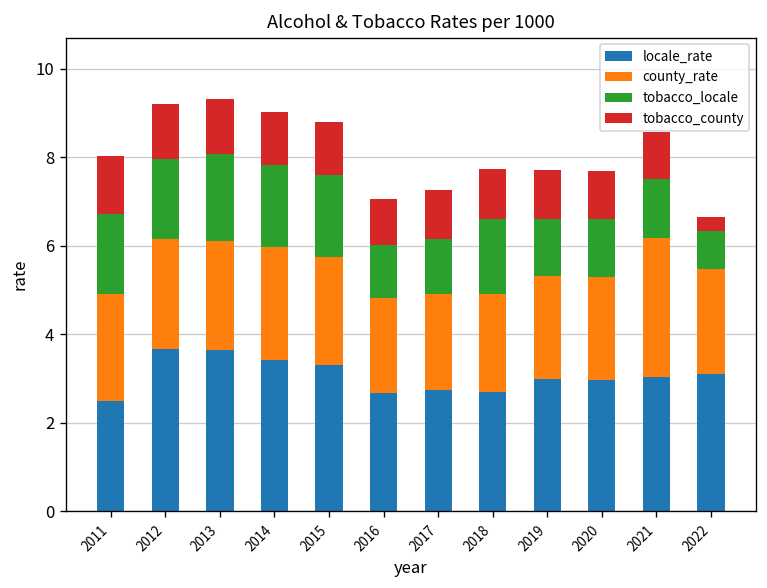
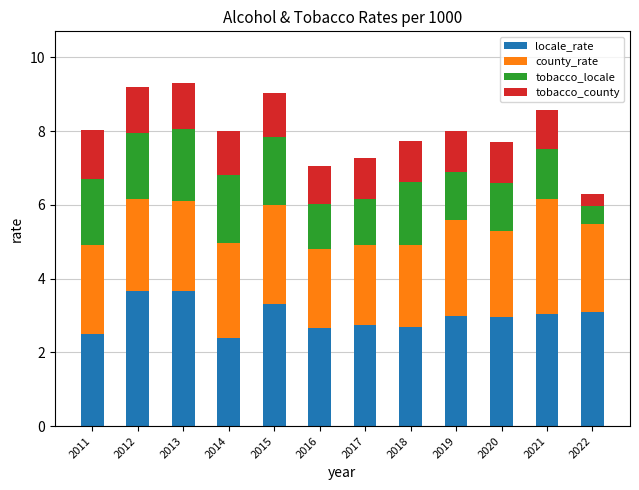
  {
    "locale_rate": {
      "2011": 2.5,
      "2012": 3.7,
      "2013": 3.7,
-     "2014": 3.4,
+     "2014": 2.4,
      "2015": 3.3,
      "2016": 2.7,
      "2017": 2.8,
      "2018": 2.7,
      "2019": 3.0,
      "2020": 3.0,
      "2021": 3.0,
      "2022": 3.1
    },
    "county_rate": {
      "2011": 2.4,
      "2012": 2.5,
      "2013": 2.5,
      "2014": 2.6,
-     "2015": 2.4,
+     "2015": 2.7,
      "2016": 2.1,
      "2017": 2.2,
      "2018": 2.2,
-     "2019": 2.3,
+     "2019": 2.6,
      "2020": 2.3,
      "2021": 3.1,
      "2022": 2.4
    },
    "tobacco_locale": {
      "2011": 1.8,
      "2012": 1.8,
      "2013": 2.0,
      "2014": 1.8,
      "2015": 1.8,
      "2016": 1.2,
      "2017": 1.3,
      "2018": 1.7,
      "2019": 1.3,
      "2020": 1.3,
      "2021": 1.3,
-     "2022": 0.9
+     "2022": 0.5
    },
    "tobacco_county": {
      "2011": 1.3,
      "2012": 1.3,
      "2013": 1.2,
      "2014": 1.2,
      "2015": 1.2,
      "2016": 1.0,
      "2017": 1.1,
      "2018": 1.1,
      "2019": 1.1,
      "2020": 1.1,
      "2021": 1.1,
      "2022": 0.3
    }
  }
